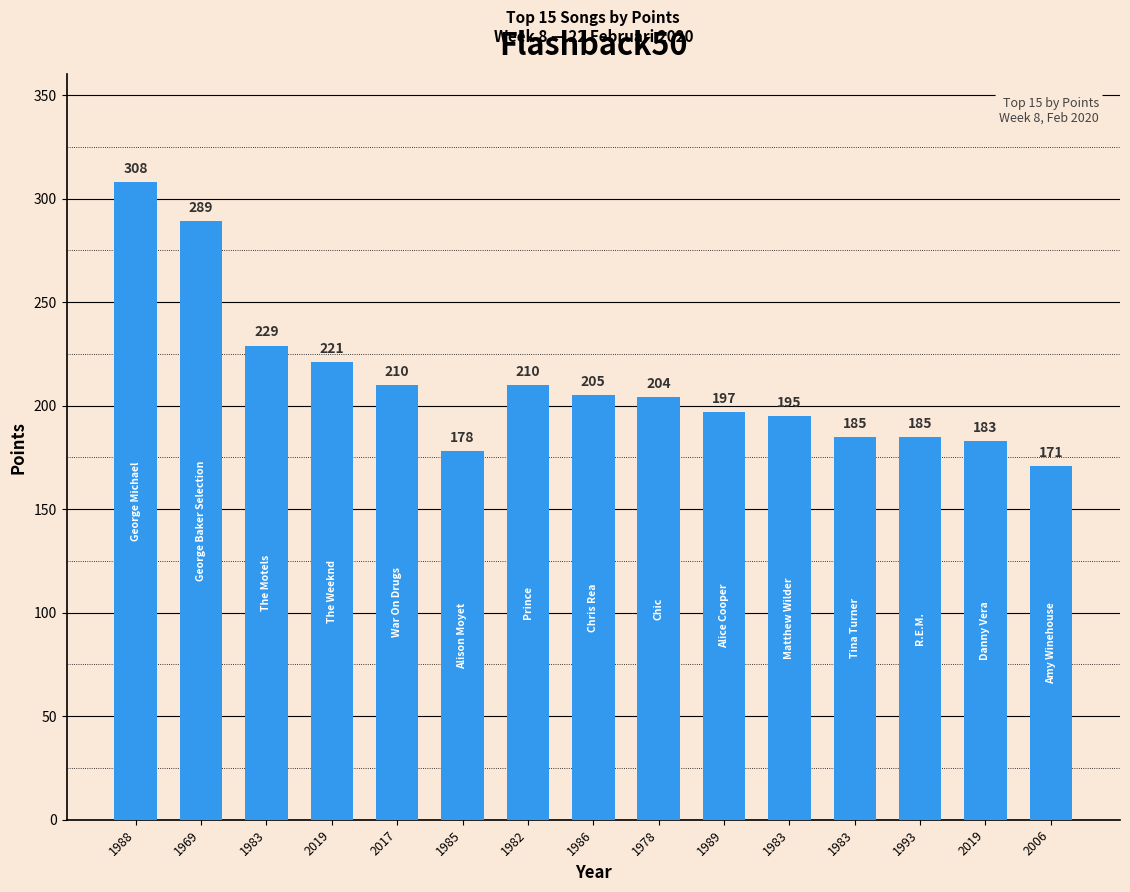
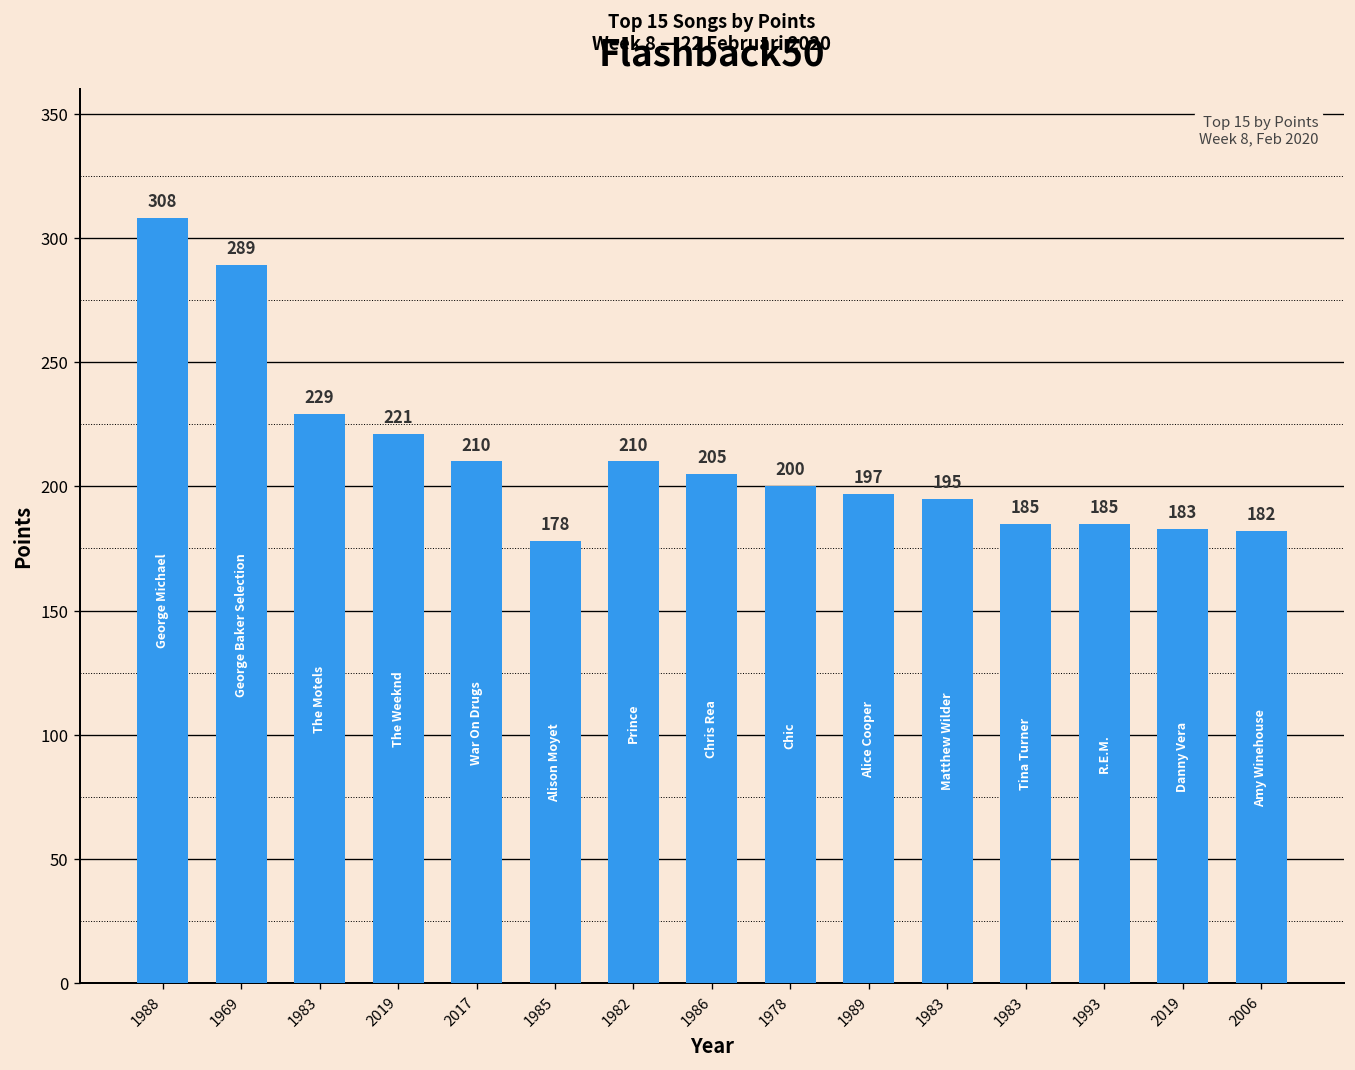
  {
    "1988": 308,
    "1969": 289,
    "2017": 210,
    "1985": 178,
    "1982": 210,
    "1986": 205,
-   "1978": 204,
+   "1978": 200,
    "1989": 197,
    "1993": 185,
-   "2006": 171
+   "2006": 182
  }
